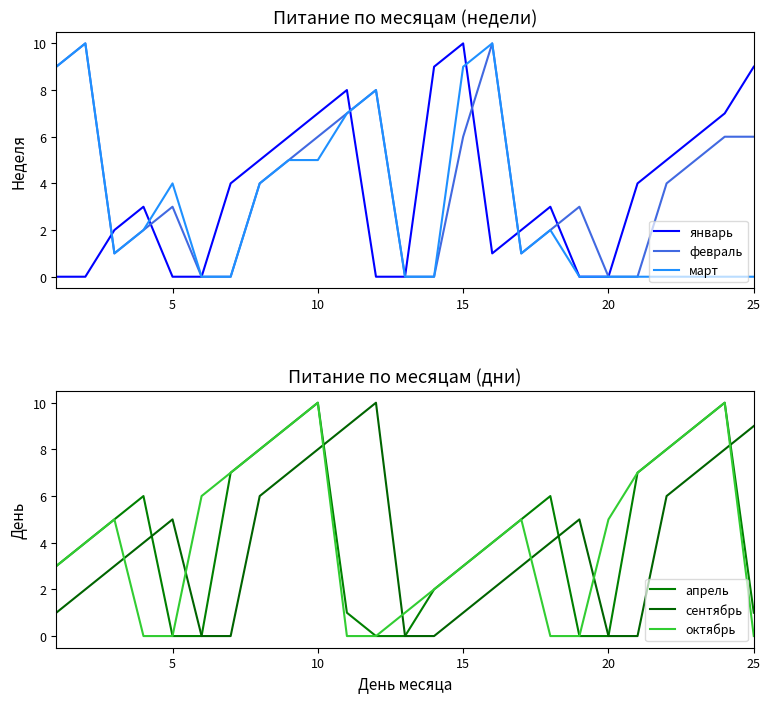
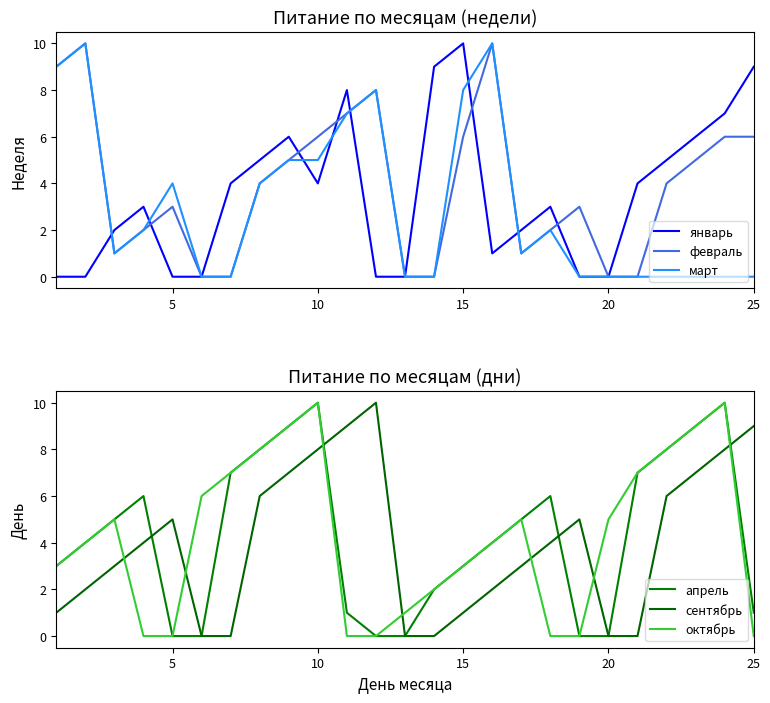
  {
    "Питание по месяцам (недели)": {
      "январь": {
        "5": 0,
-       "10": 7,
+       "10": 4,
        "15": 10,
        "25": 9
      },
      "февраль": {
        "5": 3,
        "10": 6,
        "15": 6,
        "25": 6
      },
      "март": {
        "5": 4,
        "10": 5,
-       "15": 9,
+       "15": 8,
        "25": 0
      }
    },
    "Питание по месяцам (дни)": {
      "октябрь": {
        "20": 5.0,
        "25": 0.0
      }
    }
  }
